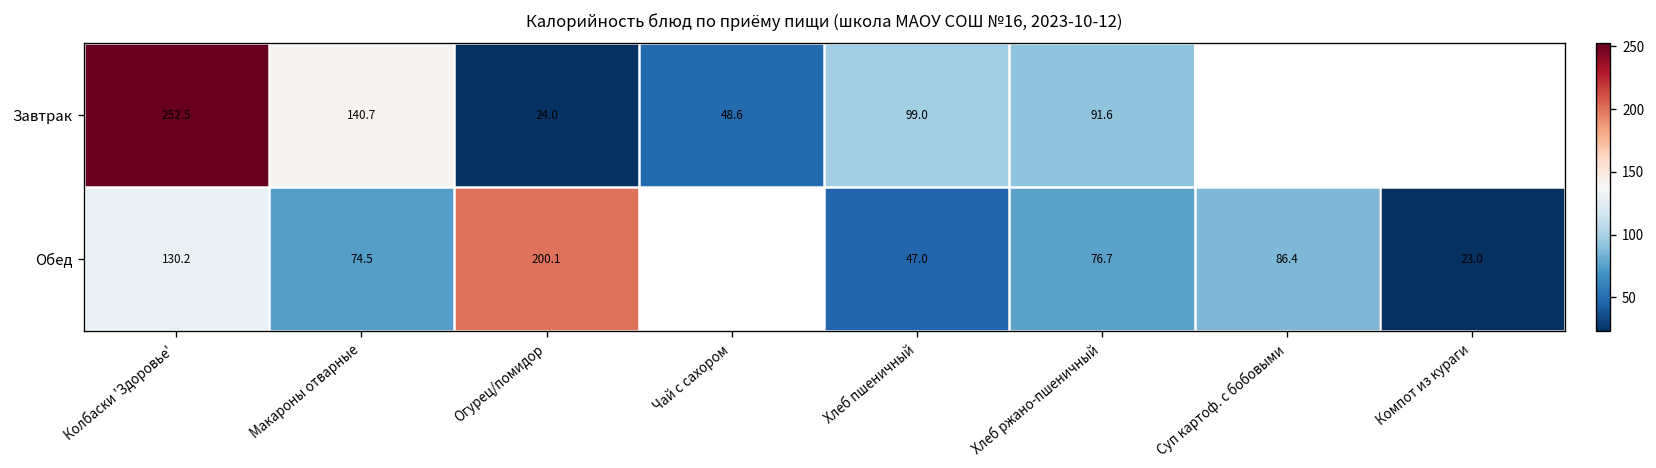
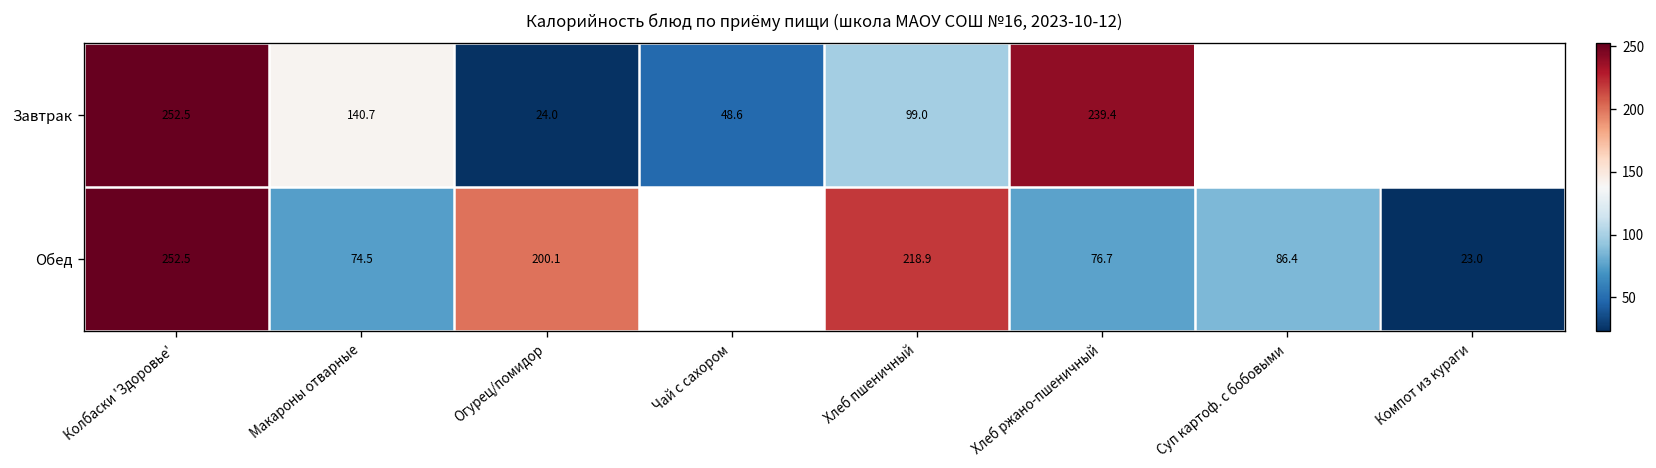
  {
    "Завтрак": {
      "Колбаски 'Здоровье'": 252.5,
      "Макароны отварные": 140.7,
      "Огурец/помидор": 24.0,
      "Чай с сахором": 48.6,
      "Хлеб пшеничный": 99.0,
-     "Хлеб ржано-пшеничный": 91.6
+     "Хлеб ржано-пшеничный": 239.4
    },
    "Обед": {
-     "Колбаски 'Здоровье'": 130.2,
+     "Колбаски 'Здоровье'": 252.5,
      "Макароны отварные": 74.5,
      "Огурец/помидор": 200.1,
-     "Хлеб пшеничный": 47.0,
+     "Хлеб пшеничный": 218.9,
      "Хлеб ржано-пшеничный": 76.7,
      "Суп картоф. с бобовыми": 86.4,
      "Компот из кураги": 23.0
    }
  }
